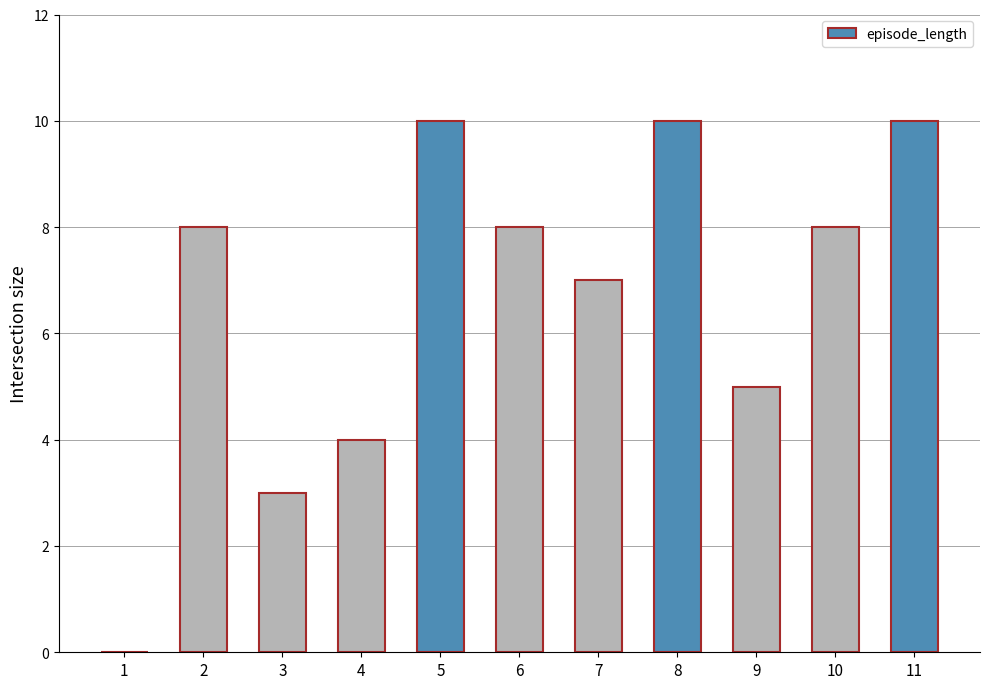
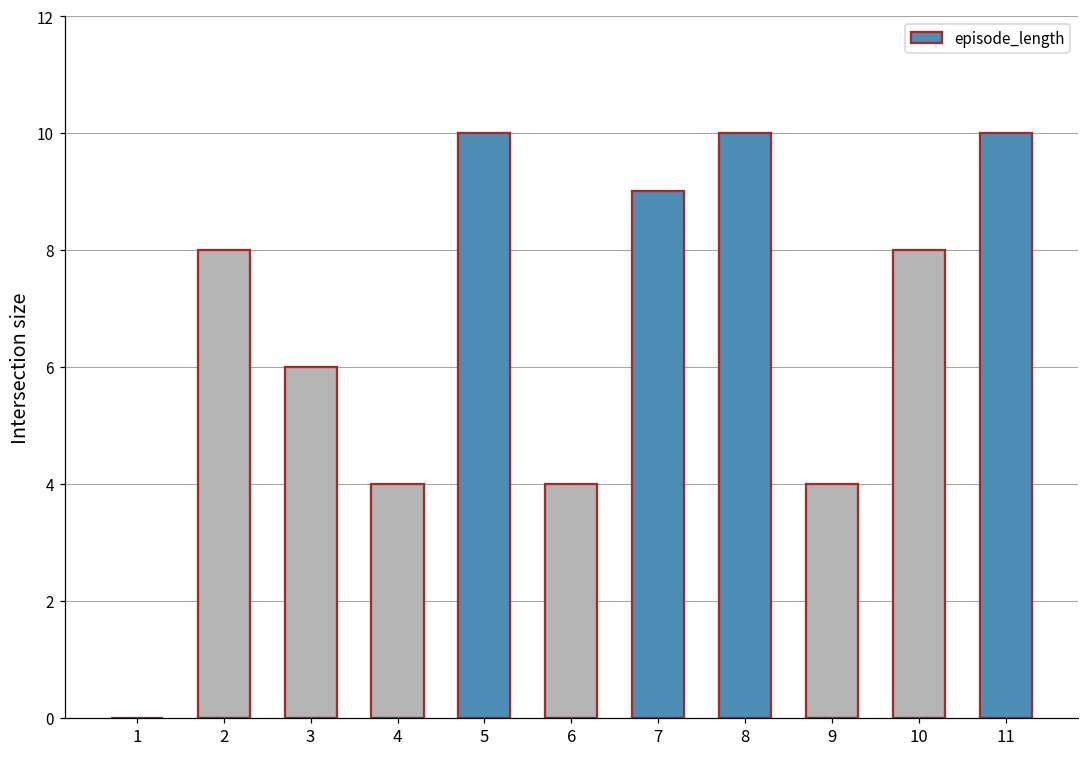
  {
    "1": 0,
    "2": 8,
-   "3": 3,
+   "3": 6,
    "4": 4,
    "5": 10,
-   "6": 8,
-   "7": 7,
+   "6": 4,
+   "7": 9,
    "8": 10,
-   "9": 5,
+   "9": 4,
    "10": 8,
    "11": 10
  }
